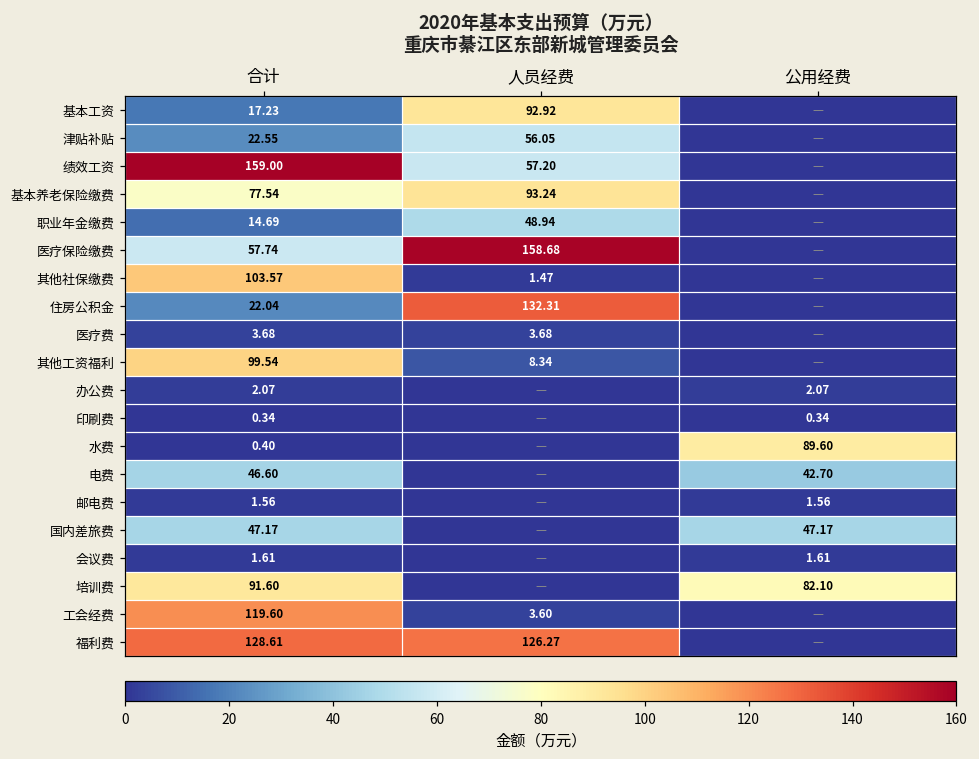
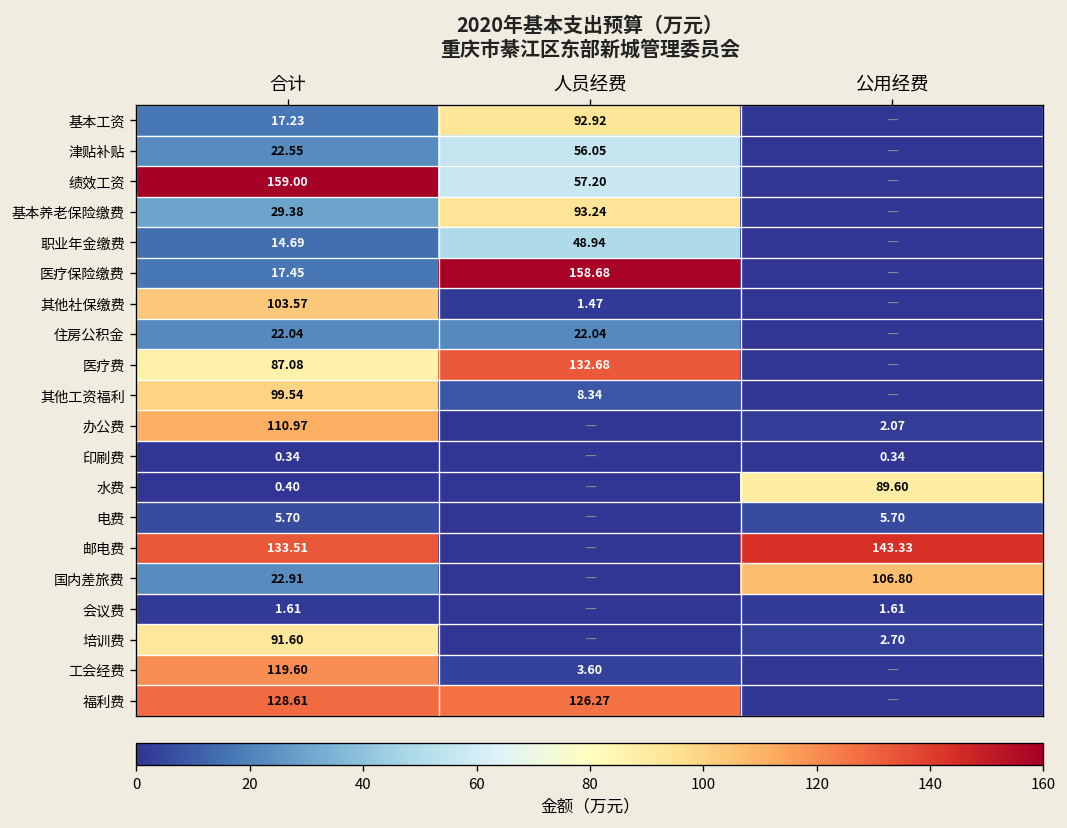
  {
    "基本工资": {
      "合计": 17.23,
      "人员经费": 92.92
    },
    "津贴补贴": {
      "合计": 22.55,
      "人员经费": 56.05
    },
    "绩效工资": {
      "合计": 159.00,
      "人员经费": 57.20
    },
    "基本养老保险缴费": {
-     "合计": 77.54,
+     "合计": 29.38,
      "人员经费": 93.24
    },
    "职业年金缴费": {
      "合计": 14.69,
      "人员经费": 48.94
    },
    "医疗保险缴费": {
-     "合计": 57.74,
+     "合计": 17.45,
      "人员经费": 158.68
    },
    "其他社保缴费": {
      "合计": 103.57,
      "人员经费": 1.47
    },
    "住房公积金": {
      "合计": 22.04,
-     "人员经费": 132.31
+     "人员经费": 22.04
    },
    "医疗费": {
-     "合计": 3.68,
-     "人员经费": 3.68
+     "合计": 87.08,
+     "人员经费": 132.68
    },
    "其他工资福利": {
      "合计": 99.54,
      "人员经费": 8.34
    },
    "办公费": {
-     "合计": 2.07,
+     "合计": 110.97,
      "公用经费": 2.07
    },
    "印刷费": {
      "合计": 0.34,
      "公用经费": 0.34
    },
    "水费": {
      "合计": 0.40,
      "公用经费": 89.60
    },
    "电费": {
-     "合计": 46.60,
-     "公用经费": 42.70
+     "合计": 5.70,
+     "公用经费": 5.70
    },
    "邮电费": {
-     "合计": 1.56,
-     "公用经费": 1.56
+     "合计": 133.51,
+     "公用经费": 143.33
    },
    "国内差旅费": {
-     "合计": 47.17,
-     "公用经费": 47.17
+     "合计": 22.91,
+     "公用经费": 106.80
    },
    "会议费": {
      "合计": 1.61,
      "公用经费": 1.61
    },
    "培训费": {
      "合计": 91.60,
-     "公用经费": 82.10
+     "公用经费": 2.70
    },
    "工会经费": {
      "合计": 119.60,
      "人员经费": 3.60
    },
    "福利费": {
      "合计": 128.61,
      "人员经费": 126.27
    }
  }
